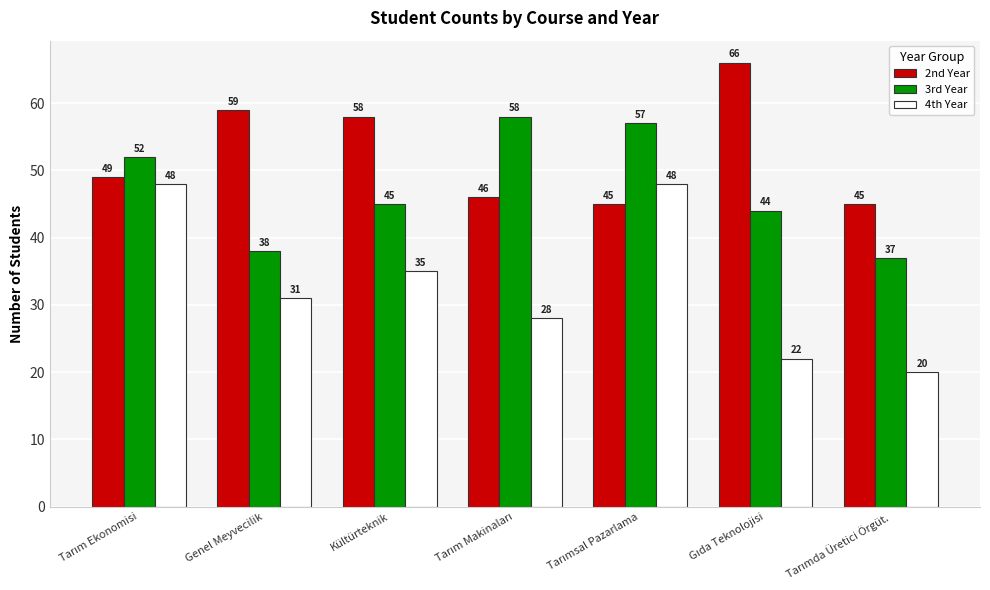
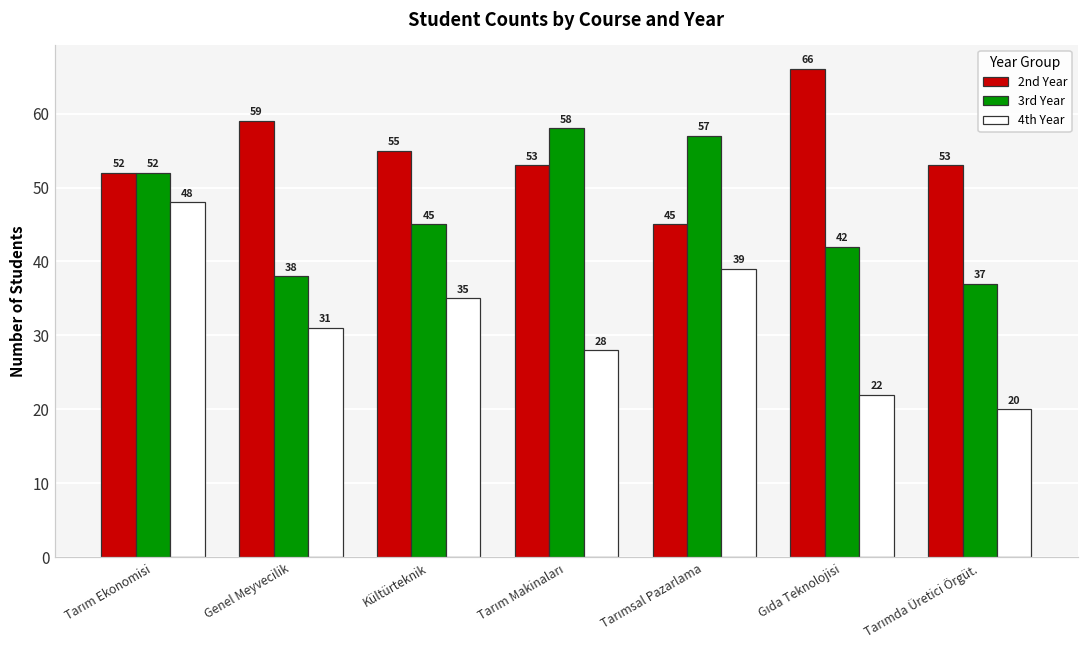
  {
    "2nd Year": {
-     "Tarım Ekonomisi": 49,
+     "Tarım Ekonomisi": 52,
      "Genel Meyvecilik": 59,
-     "Kültürteknik": 58,
-     "Tarım Makinaları": 46,
+     "Kültürteknik": 55,
+     "Tarım Makinaları": 53,
      "Tarımsal Pazarlama": 45,
      "Gıda Teknolojisi": 66,
-     "Tarımda Üretici Örgüt.": 45
+     "Tarımda Üretici Örgüt.": 53
    },
    "3rd Year": {
      "Tarım Ekonomisi": 52,
      "Genel Meyvecilik": 38,
      "Kültürteknik": 45,
      "Tarım Makinaları": 58,
      "Tarımsal Pazarlama": 57,
-     "Gıda Teknolojisi": 44,
+     "Gıda Teknolojisi": 42,
      "Tarımda Üretici Örgüt.": 37
    },
    "4th Year": {
      "Tarım Ekonomisi": 48,
      "Genel Meyvecilik": 31,
      "Kültürteknik": 35,
      "Tarım Makinaları": 28,
-     "Tarımsal Pazarlama": 48,
+     "Tarımsal Pazarlama": 39,
      "Gıda Teknolojisi": 22,
      "Tarımda Üretici Örgüt.": 20
    }
  }
